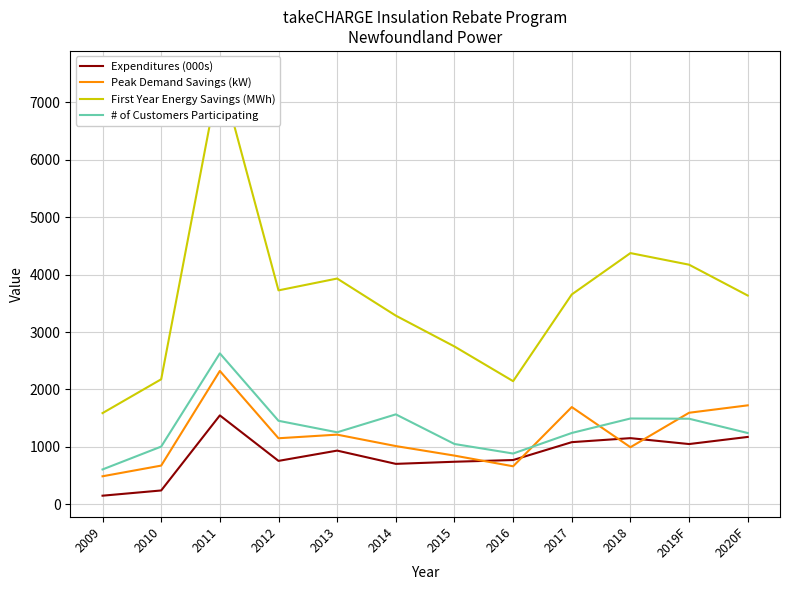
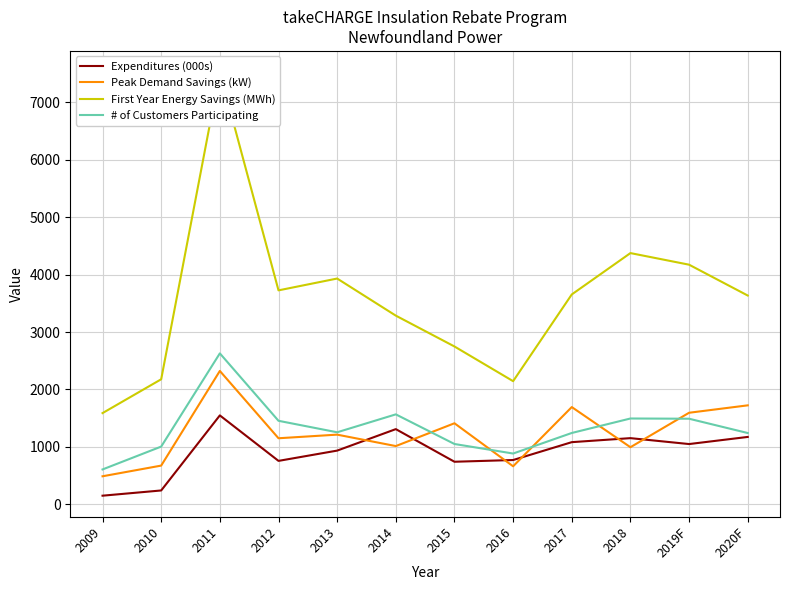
  {
    "Expenditures (000s)": {
      "2009": 200,
      "2010": 200,
      "2011": 1500,
      "2012": 800,
      "2013": 900,
-     "2014": 700,
+     "2014": 1300,
      "2015": 700,
      "2016": 800,
      "2017": 1100,
      "2018": 1200,
      "2019F": 1000,
      "2020F": 1200
    },
    "Peak Demand Savings (kW)": {
      "2009": 500,
      "2010": 700,
      "2011": 2300,
      "2012": 1200,
      "2014": 1000,
-     "2015": 800,
+     "2015": 1400,
      "2016": 700,
      "2017": 1700,
      "2018": 1000,
      "2019F": 1600,
      "2020F": 1700
    },
    "First Year Energy Savings (MWh)": {
      "2009": 1600,
      "2010": 2200,
      "2012": 3700,
      "2013": 3900,
      "2014": 3300,
      "2015": 2700,
      "2016": 2100,
      "2017": 3700,
      "2018": 4400,
      "2019F": 4200,
      "2020F": 3600
    },
    "# of Customers Participating": {
      "2009": 600,
      "2010": 1000,
      "2011": 2600,
      "2012": 1500,
      "2014": 1600,
      "2015": 1100,
      "2016": 900,
      "2017": 1200,
      "2018": 1500,
      "2019F": 1500,
      "2020F": 1200
    }
  }
